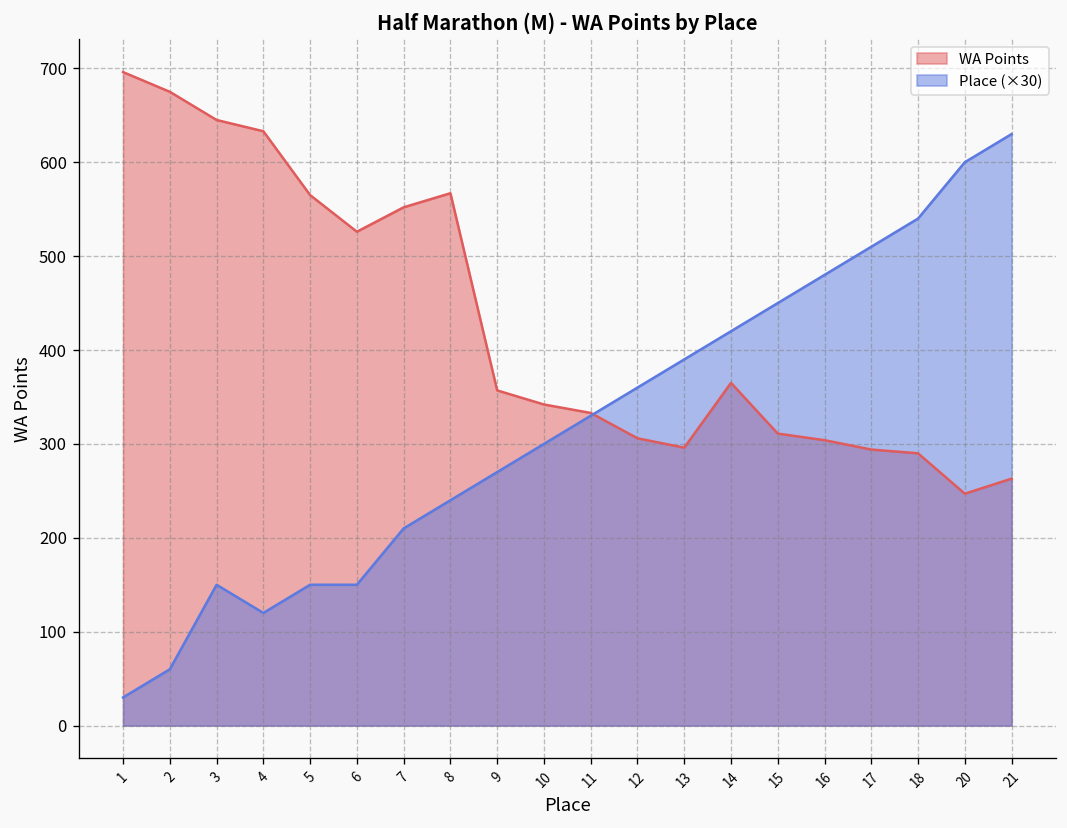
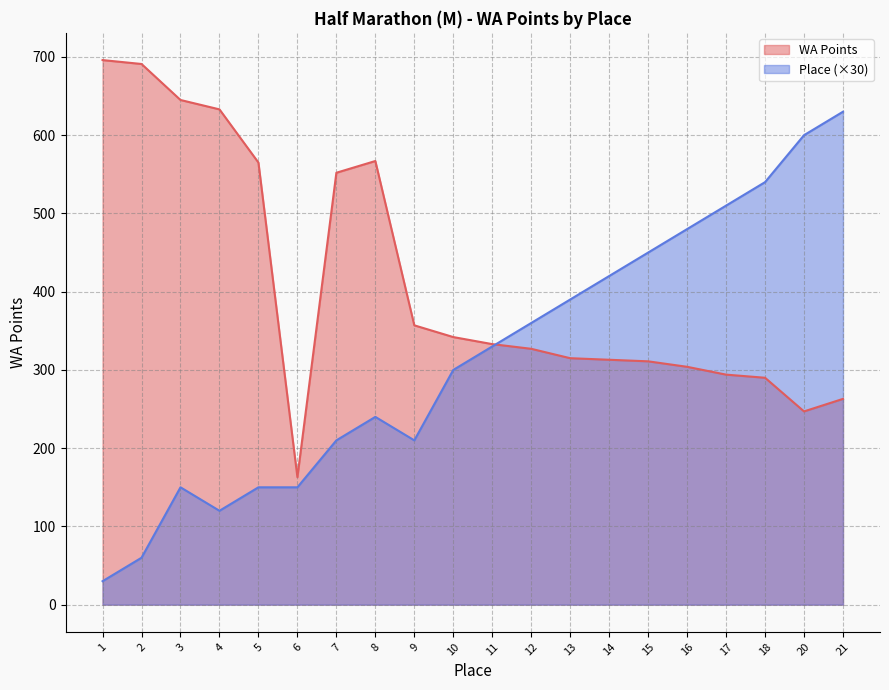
  {
    "WA Points": {
      "1": 700,
-     "2": 680,
+     "2": 690,
      "3": 650,
      "4": 630,
      "5": 570,
-     "6": 530,
+     "6": 160,
      "7": 550,
      "8": 570,
      "9": 360,
      "10": 340,
-     "12": 310,
-     "13": 300,
-     "14": 370,
+     "12": 330,
+     "13": 320,
+     "14": 310,
      "15": 310,
      "16": 300,
      "17": 290,
      "18": 290,
      "20": 250,
      "21": 260
    },
    "Place (×30)": {
      "1": 30,
      "2": 60,
      "3": 150,
      "4": 120,
      "5": 150,
      "6": 150,
      "7": 210,
      "8": 240,
-     "9": 270,
+     "9": 210,
      "10": 300,
      "12": 360,
      "13": 390,
      "14": 420,
      "15": 450,
      "16": 480,
      "17": 510,
      "18": 540,
      "20": 600,
      "21": 630
    }
  }
